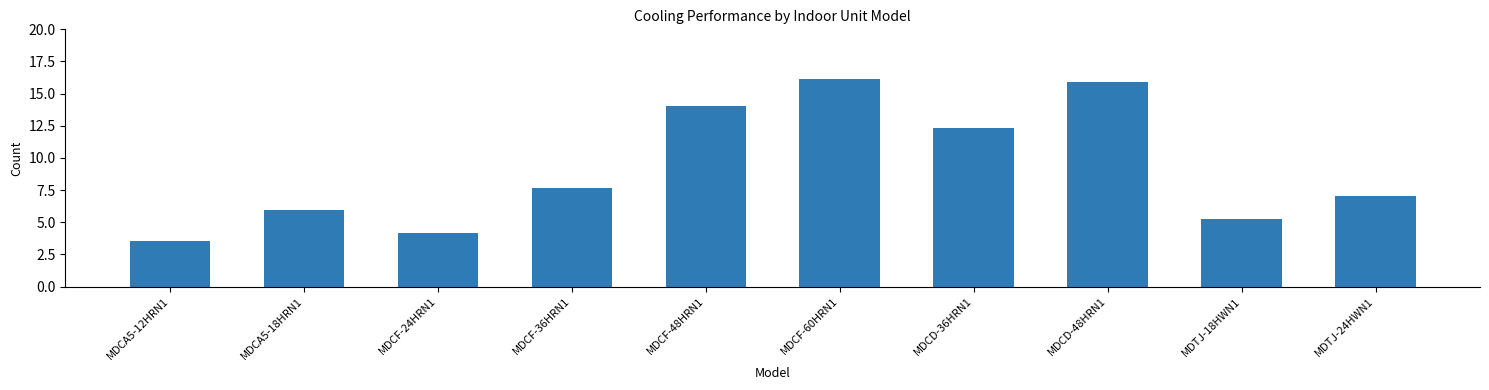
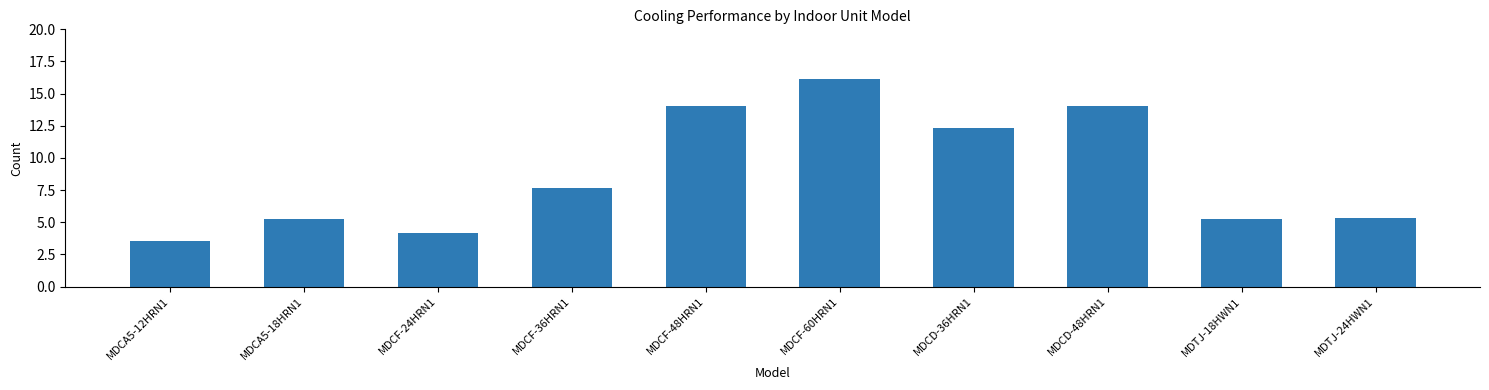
  {
    "MDCA5-12HRN1": 3.5,
-   "MDCA5-18HRN1": 6.0,
+   "MDCA5-18HRN1": 5.3,
    "MDCF-24HRN1": 4.2,
    "MDCF-36HRN1": 7.7,
    "MDCF-48HRN1": 14.1,
    "MDCF-60HRN1": 16.1,
    "MDCD-36HRN1": 12.3,
-   "MDCD-48HRN1": 15.9,
+   "MDCD-48HRN1": 14.1,
    "MDTJ-18HWN1": 5.3,
-   "MDTJ-24HWN1": 7.0
+   "MDTJ-24HWN1": 5.3
  }
